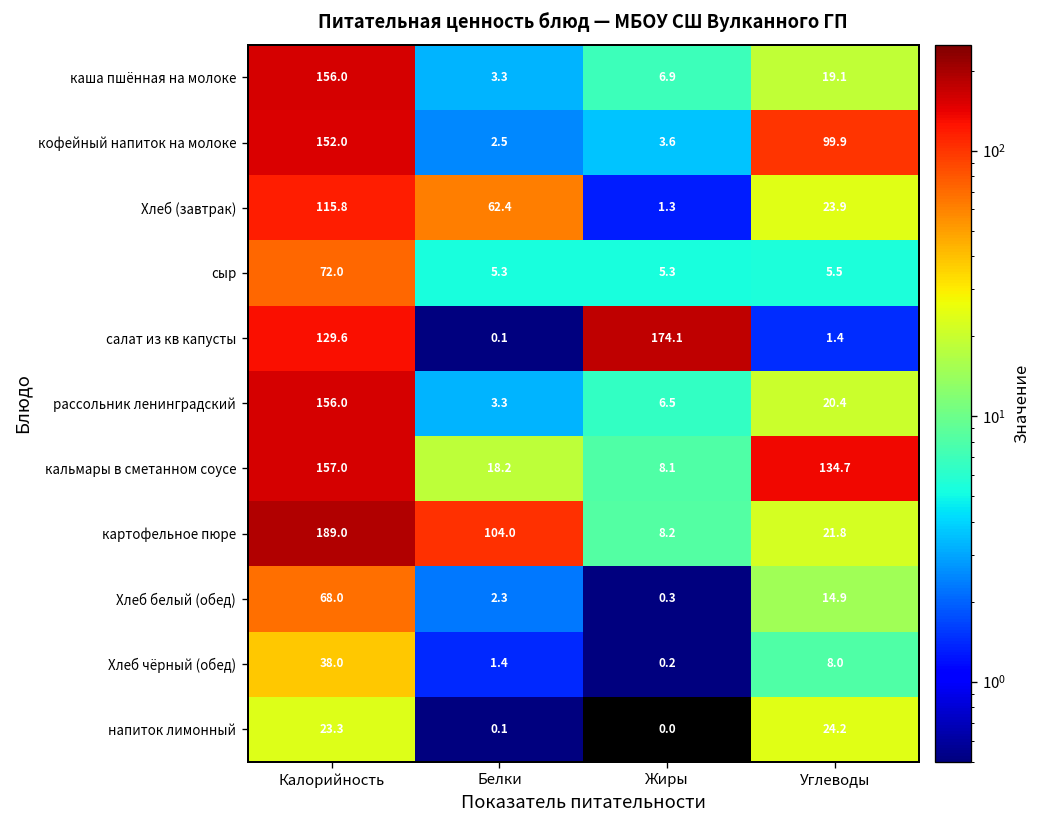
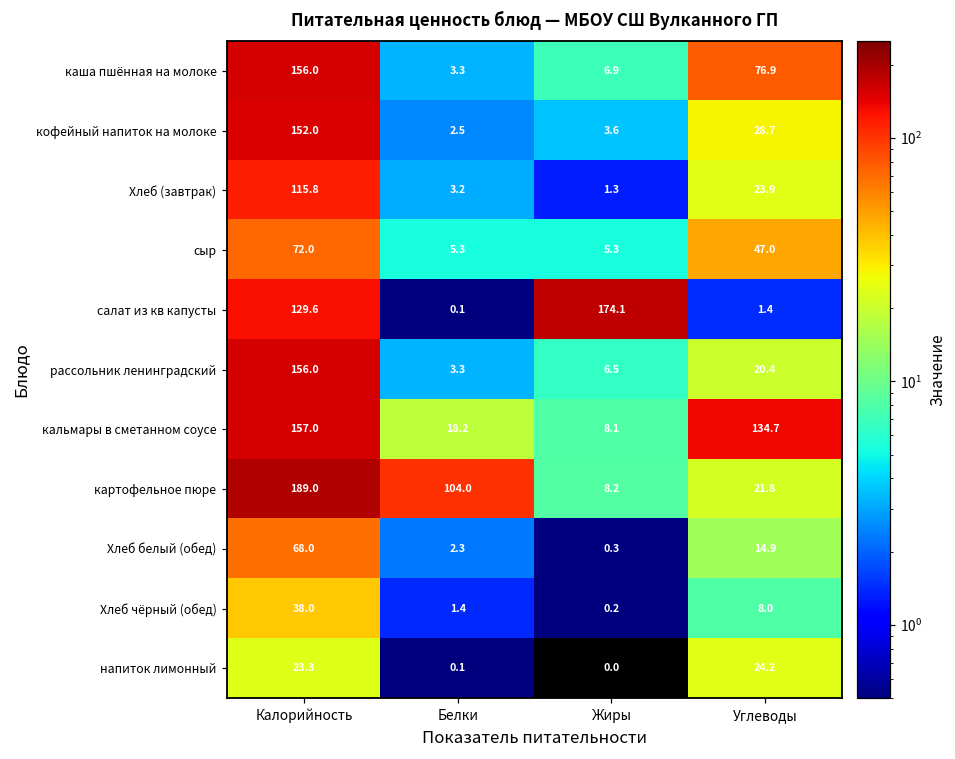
  {
    "каша пшённая на молоке": {
      "Калорийность": 156.0,
      "Белки": 3.3,
      "Жиры": 6.9,
-     "Углеводы": 19.1
+     "Углеводы": 76.9
    },
    "кофейный напиток на молоке": {
      "Калорийность": 152.0,
      "Белки": 2.5,
      "Жиры": 3.6,
-     "Углеводы": 99.9
+     "Углеводы": 28.7
    },
    "Хлеб (завтрак)": {
      "Калорийность": 115.8,
-     "Белки": 62.4,
+     "Белки": 3.2,
      "Жиры": 1.3,
      "Углеводы": 23.9
    },
    "сыр": {
      "Калорийность": 72.0,
      "Белки": 5.3,
      "Жиры": 5.3,
-     "Углеводы": 5.5
+     "Углеводы": 47.0
    },
    "салат из кв капусты": {
      "Калорийность": 129.6,
      "Белки": 0.1,
      "Жиры": 174.1,
      "Углеводы": 1.4
    },
    "рассольник ленинградский": {
      "Калорийность": 156.0,
      "Белки": 3.3,
      "Жиры": 6.5,
      "Углеводы": 20.4
    },
    "кальмары в сметанном соусе": {
      "Калорийность": 157.0,
      "Белки": 18.2,
      "Жиры": 8.1,
      "Углеводы": 134.7
    },
    "картофельное пюре": {
      "Калорийность": 189.0,
      "Белки": 104.0,
      "Жиры": 8.2,
      "Углеводы": 21.8
    },
    "Хлеб белый (обед)": {
      "Калорийность": 68.0,
      "Белки": 2.3,
      "Жиры": 0.3,
      "Углеводы": 14.9
    },
    "Хлеб чёрный (обед)": {
      "Калорийность": 38.0,
      "Белки": 1.4,
      "Жиры": 0.2,
      "Углеводы": 8.0
    },
    "напиток лимонный": {
      "Калорийность": 23.3,
      "Белки": 0.1,
      "Жиры": 0.0,
      "Углеводы": 24.2
    }
  }
